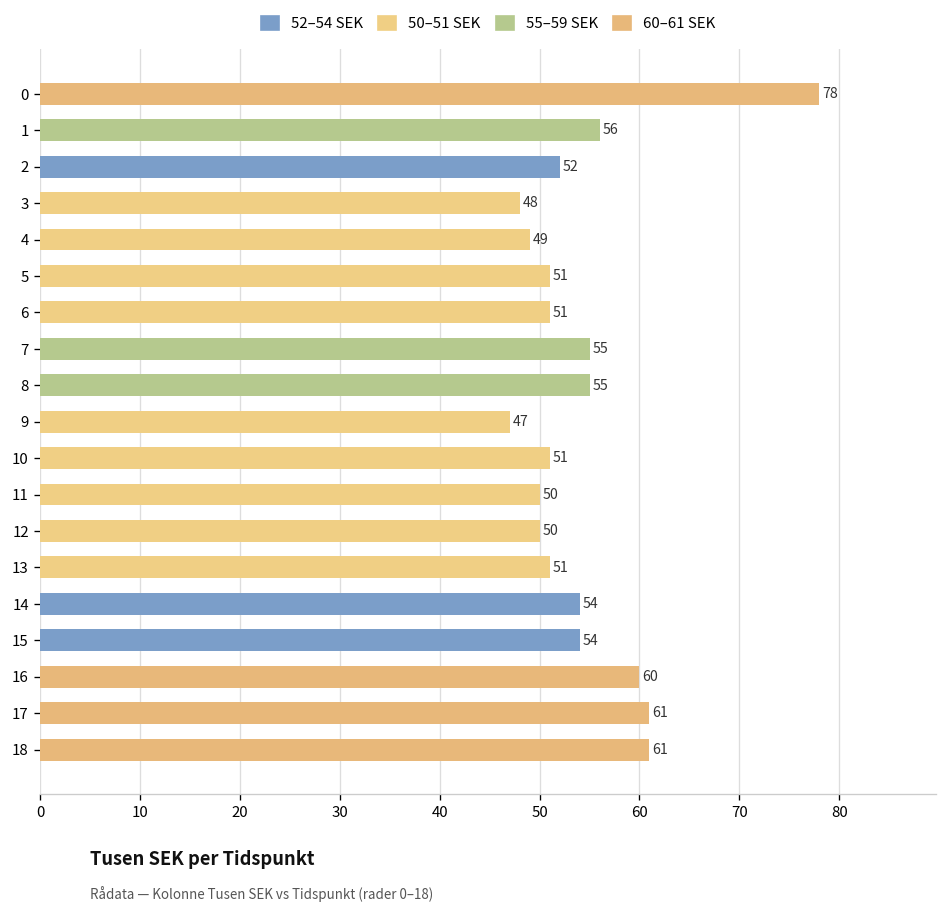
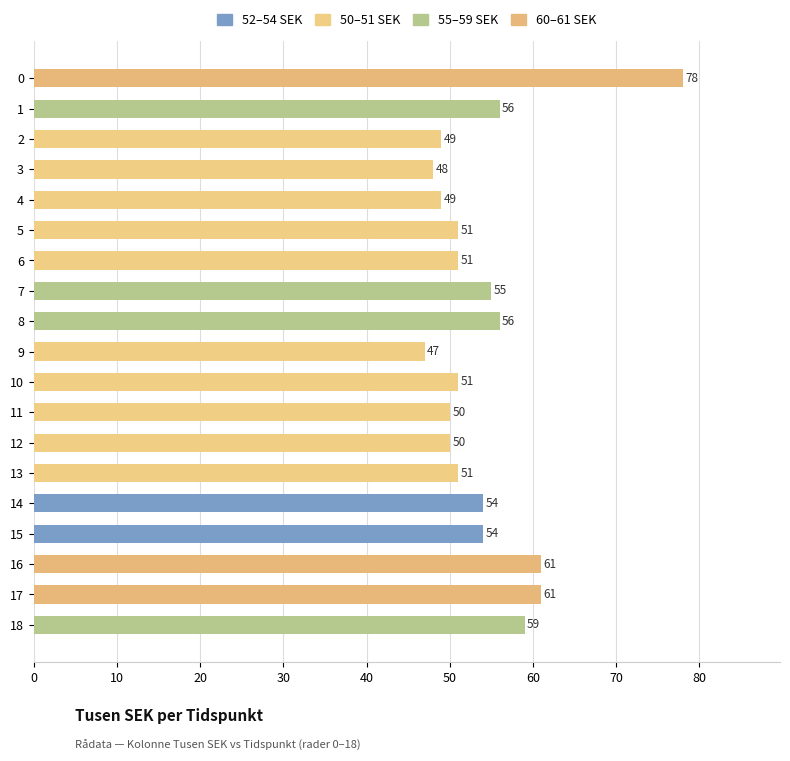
  {
    "0": 78,
    "1": 56,
-   "2": 52,
+   "2": 49,
    "3": 48,
    "4": 49,
    "5": 51,
    "6": 51,
    "7": 55,
-   "8": 55,
+   "8": 56,
    "9": 47,
    "10": 51,
    "11": 50,
    "12": 50,
    "13": 51,
    "14": 54,
    "15": 54,
-   "16": 60,
+   "16": 61,
    "17": 61,
-   "18": 61
+   "18": 59
  }
